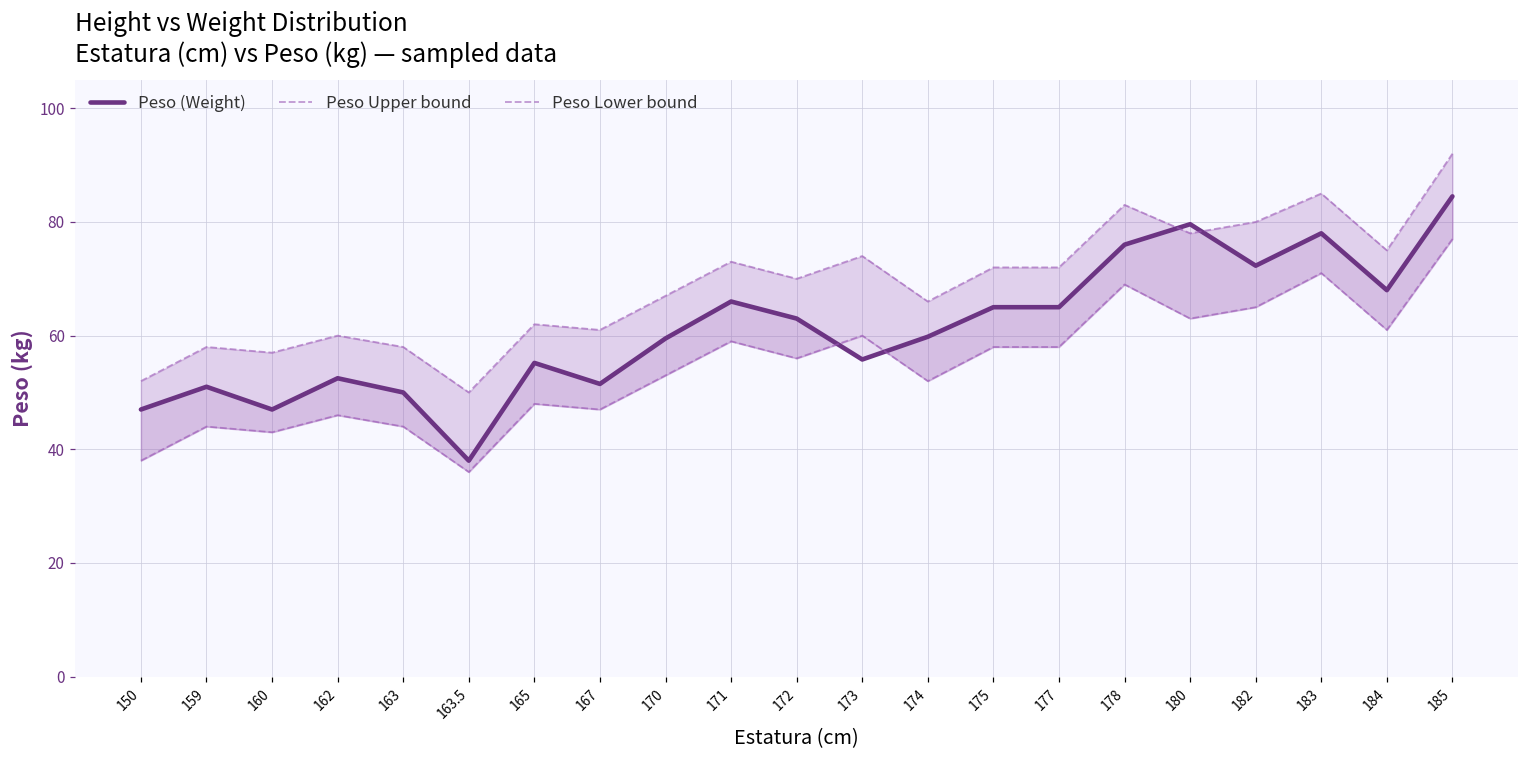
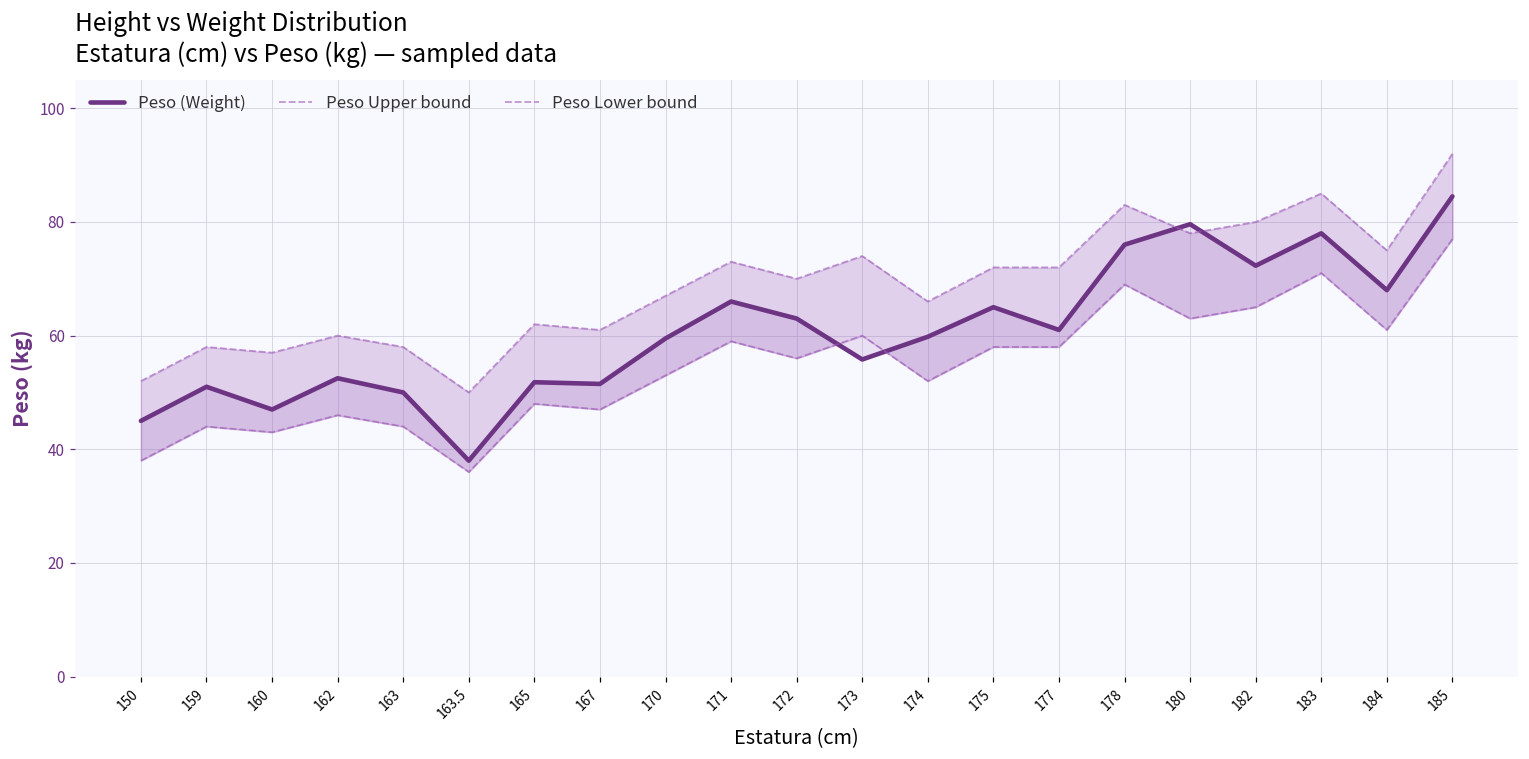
  {
    "Peso (Weight)": {
-     "150": 47,
-     "165": 55,
+     "150": 45,
+     "165": 52,
      "173": 56,
-     "177": 65
+     "177": 61
    }
  }
